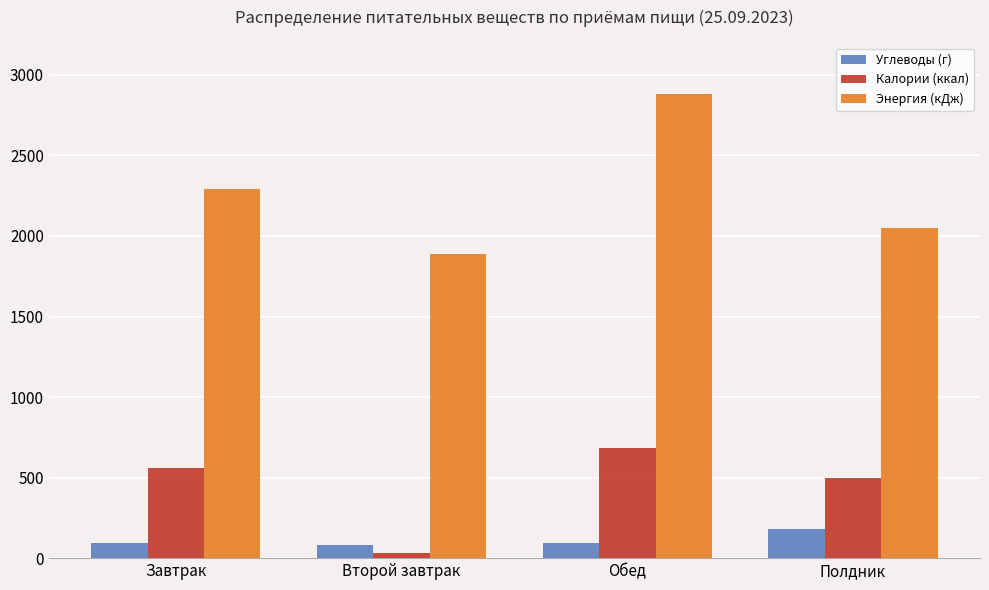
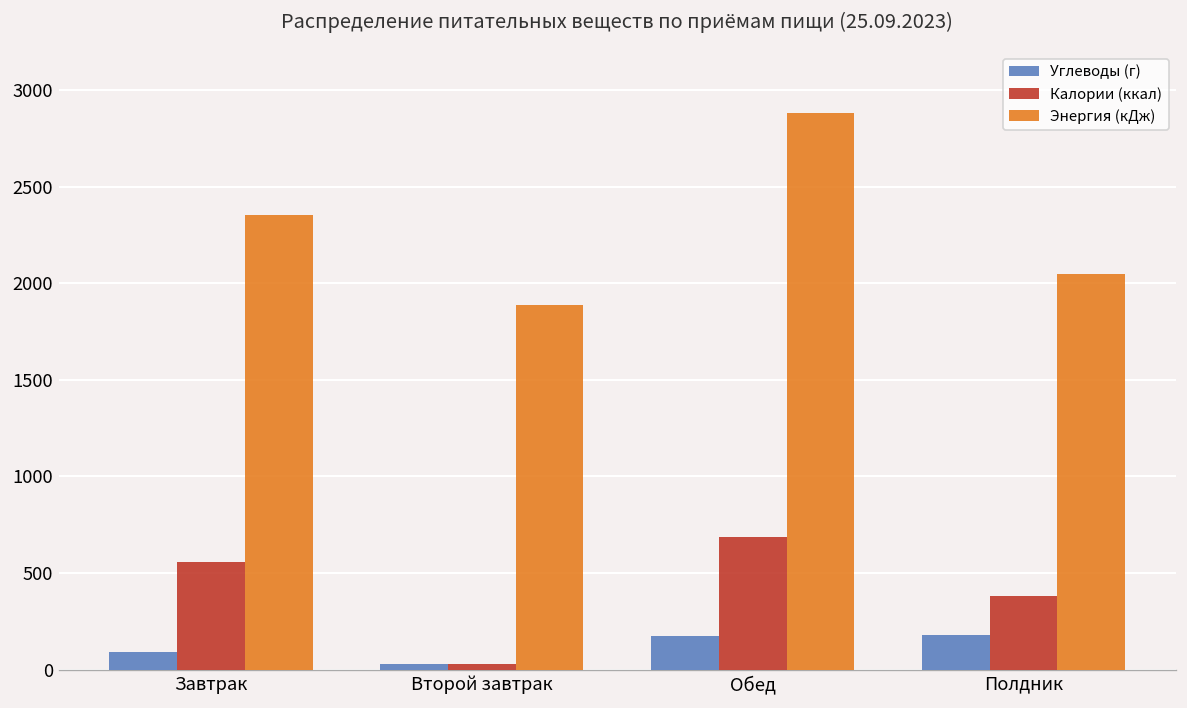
  {
    "Углеводы (г)": {
      "Завтрак": 90,
-     "Второй завтрак": 80,
-     "Обед": 90,
+     "Второй завтрак": 30,
+     "Обед": 180,
      "Полдник": 180
    },
    "Калории (ккал)": {
      "Завтрак": 560,
      "Второй завтрак": 30,
      "Обед": 690,
-     "Полдник": 500
+     "Полдник": 380
    },
    "Энергия (кДж)": {
-     "Завтрак": 2290,
+     "Завтрак": 2350,
      "Второй завтрак": 1890,
      "Обед": 2880,
      "Полдник": 2050
    }
  }
